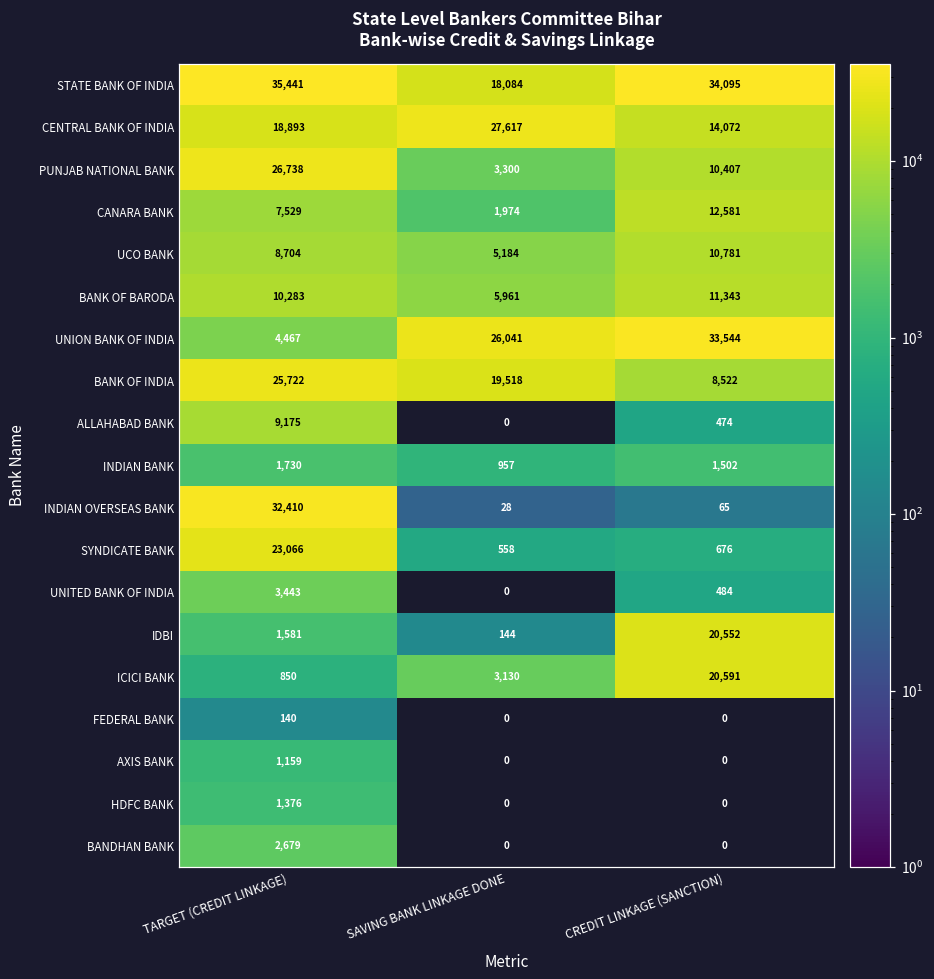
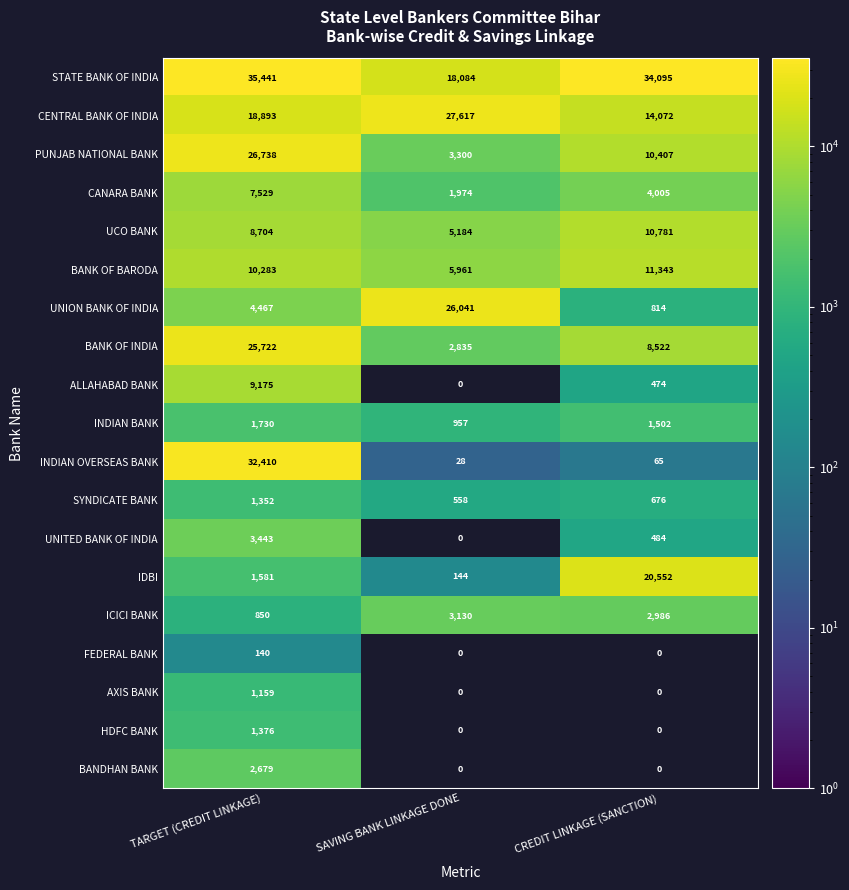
  {
    "STATE BANK OF INDIA": {
      "TARGET (CREDIT LINKAGE)": "35,441",
      "SAVING BANK LINKAGE DONE": "18,084",
      "CREDIT LINKAGE (SANCTION)": "34,095"
    },
    "CENTRAL BANK OF INDIA": {
      "TARGET (CREDIT LINKAGE)": "18,893",
      "SAVING BANK LINKAGE DONE": "27,617",
      "CREDIT LINKAGE (SANCTION)": "14,072"
    },
    "PUNJAB NATIONAL BANK": {
      "TARGET (CREDIT LINKAGE)": "26,738",
      "SAVING BANK LINKAGE DONE": "3,300",
      "CREDIT LINKAGE (SANCTION)": "10,407"
    },
    "CANARA BANK": {
      "TARGET (CREDIT LINKAGE)": "7,529",
      "SAVING BANK LINKAGE DONE": "1,974",
-     "CREDIT LINKAGE (SANCTION)": "12,581"
+     "CREDIT LINKAGE (SANCTION)": "4,005"
    },
    "UCO BANK": {
      "TARGET (CREDIT LINKAGE)": "8,704",
      "SAVING BANK LINKAGE DONE": "5,184",
      "CREDIT LINKAGE (SANCTION)": "10,781"
    },
    "BANK OF BARODA": {
      "TARGET (CREDIT LINKAGE)": "10,283",
      "SAVING BANK LINKAGE DONE": "5,961",
      "CREDIT LINKAGE (SANCTION)": "11,343"
    },
    "UNION BANK OF INDIA": {
      "TARGET (CREDIT LINKAGE)": "4,467",
      "SAVING BANK LINKAGE DONE": "26,041",
-     "CREDIT LINKAGE (SANCTION)": "33,544"
+     "CREDIT LINKAGE (SANCTION)": "814"
    },
    "BANK OF INDIA": {
      "TARGET (CREDIT LINKAGE)": "25,722",
-     "SAVING BANK LINKAGE DONE": "19,518",
+     "SAVING BANK LINKAGE DONE": "2,835",
      "CREDIT LINKAGE (SANCTION)": "8,522"
    },
    "ALLAHABAD BANK": {
      "TARGET (CREDIT LINKAGE)": "9,175",
      "CREDIT LINKAGE (SANCTION)": "474"
    },
    "INDIAN BANK": {
      "TARGET (CREDIT LINKAGE)": "1,730",
      "SAVING BANK LINKAGE DONE": "957",
      "CREDIT LINKAGE (SANCTION)": "1,502"
    },
    "INDIAN OVERSEAS BANK": {
      "TARGET (CREDIT LINKAGE)": "32,410",
      "SAVING BANK LINKAGE DONE": "28",
      "CREDIT LINKAGE (SANCTION)": "65"
    },
    "SYNDICATE BANK": {
-     "TARGET (CREDIT LINKAGE)": "23,066",
+     "TARGET (CREDIT LINKAGE)": "1,352",
      "SAVING BANK LINKAGE DONE": "558",
      "CREDIT LINKAGE (SANCTION)": "676"
    },
    "UNITED BANK OF INDIA": {
      "TARGET (CREDIT LINKAGE)": "3,443",
      "CREDIT LINKAGE (SANCTION)": "484"
    },
    "IDBI": {
      "TARGET (CREDIT LINKAGE)": "1,581",
      "SAVING BANK LINKAGE DONE": "144",
      "CREDIT LINKAGE (SANCTION)": "20,552"
    },
    "ICICI BANK": {
      "TARGET (CREDIT LINKAGE)": "850",
      "SAVING BANK LINKAGE DONE": "3,130",
-     "CREDIT LINKAGE (SANCTION)": "20,591"
+     "CREDIT LINKAGE (SANCTION)": "2,986"
    },
    "FEDERAL BANK": {
      "TARGET (CREDIT LINKAGE)": "140"
    },
    "AXIS BANK": {
      "TARGET (CREDIT LINKAGE)": "1,159"
    },
    "HDFC BANK": {
      "TARGET (CREDIT LINKAGE)": "1,376"
    },
    "BANDHAN BANK": {
      "TARGET (CREDIT LINKAGE)": "2,679"
    }
  }
